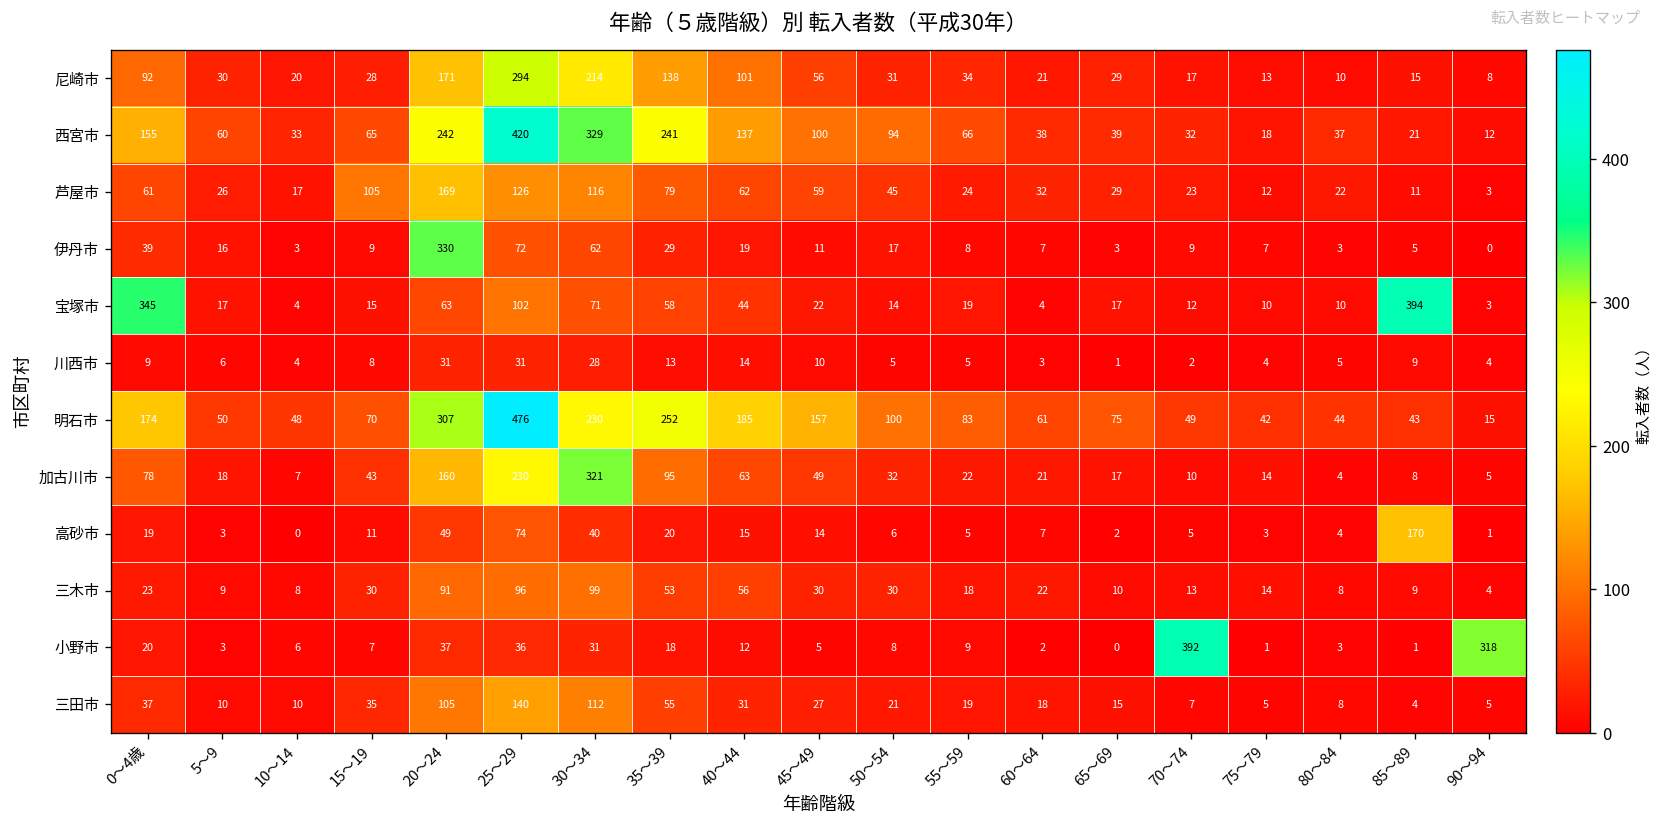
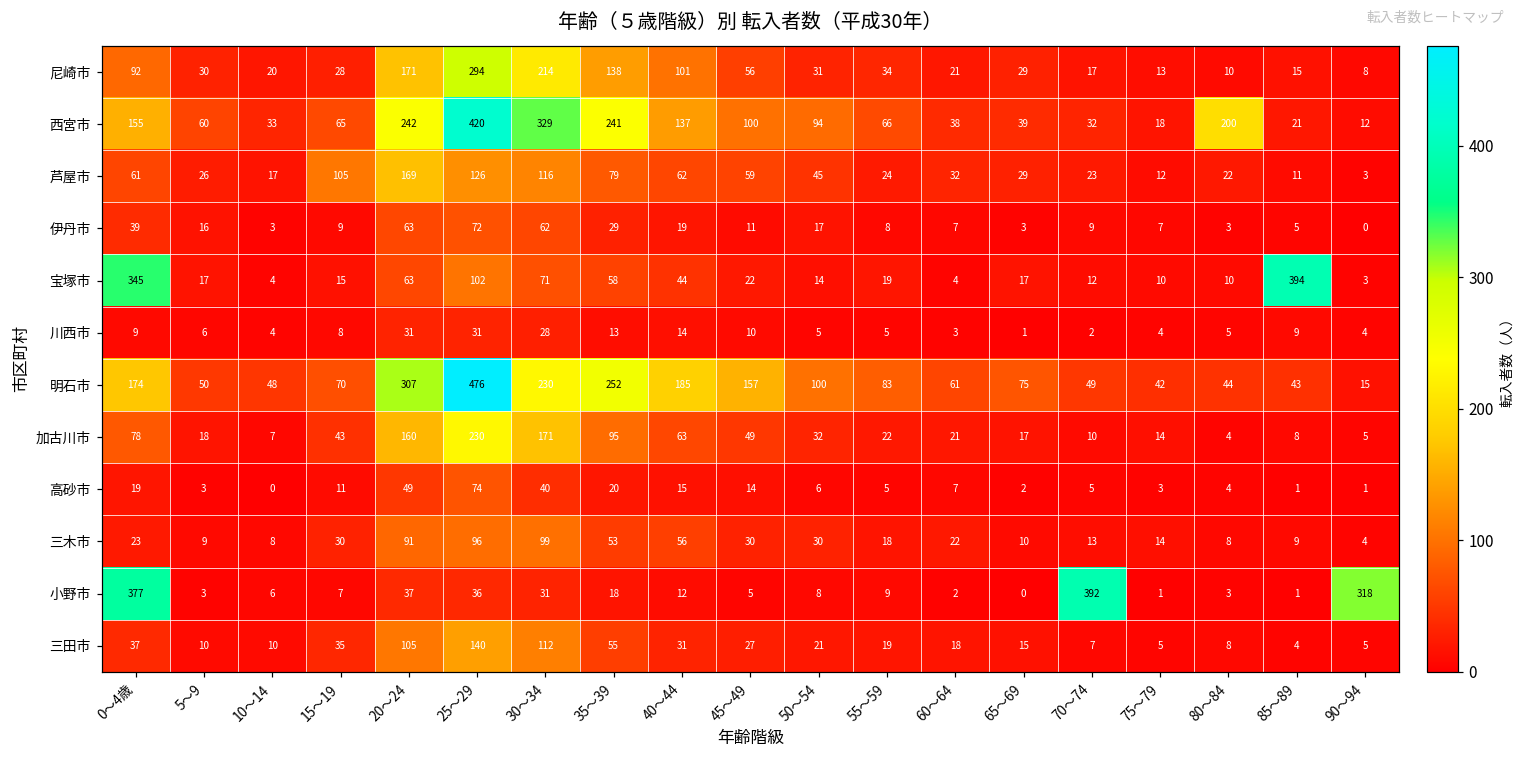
  {
    "西宮市": {
      "0～4歳": 155,
      "5～9": 60,
      "10～14": 33,
      "15～19": 65,
      "20～24": 242,
      "25～29": 420,
      "30～34": 329,
      "35～39": 241,
      "40～44": 137,
      "45～49": 100,
      "50～54": 94,
      "55～59": 66,
      "60～64": 38,
      "65～69": 39,
      "70～74": 32,
      "75～79": 18,
-     "80～84": 37,
+     "80～84": 200,
      "85～89": 21,
      "90～94": 12
    },
    "伊丹市": {
      "0～4歳": 39,
      "5～9": 16,
      "10～14": 3,
      "15～19": 9,
-     "20～24": 330,
+     "20～24": 63,
      "25～29": 72,
      "30～34": 62,
      "35～39": 29,
      "40～44": 19,
      "45～49": 11,
      "50～54": 17,
      "55～59": 8,
      "60～64": 7,
      "65～69": 3,
      "70～74": 9,
      "75～79": 7,
      "80～84": 3,
      "85～89": 5,
      "90～94": 0
    },
    "加古川市": {
      "0～4歳": 78,
      "5～9": 18,
      "10～14": 7,
      "15～19": 43,
      "20～24": 160,
      "25～29": 230,
-     "30～34": 321,
+     "30～34": 171,
      "35～39": 95,
      "40～44": 63,
      "45～49": 49,
      "50～54": 32,
      "55～59": 22,
      "60～64": 21,
      "65～69": 17,
      "70～74": 10,
      "75～79": 14,
      "80～84": 4,
      "85～89": 8,
      "90～94": 5
    },
    "高砂市": {
      "0～4歳": 19,
      "5～9": 3,
      "10～14": 0,
      "15～19": 11,
      "20～24": 49,
      "25～29": 74,
      "30～34": 40,
      "35～39": 20,
      "40～44": 15,
      "45～49": 14,
      "50～54": 6,
      "55～59": 5,
      "60～64": 7,
      "65～69": 2,
      "70～74": 5,
      "75～79": 3,
      "80～84": 4,
-     "85～89": 170,
+     "85～89": 1,
      "90～94": 1
    },
    "小野市": {
-     "0～4歳": 20,
+     "0～4歳": 377,
      "5～9": 3,
      "10～14": 6,
      "15～19": 7,
      "20～24": 37,
      "25～29": 36,
      "30～34": 31,
      "35～39": 18,
      "40～44": 12,
      "45～49": 5,
      "50～54": 8,
      "55～59": 9,
      "60～64": 2,
      "65～69": 0,
      "70～74": 392,
      "75～79": 1,
      "80～84": 3,
      "85～89": 1,
      "90～94": 318
    }
  }
